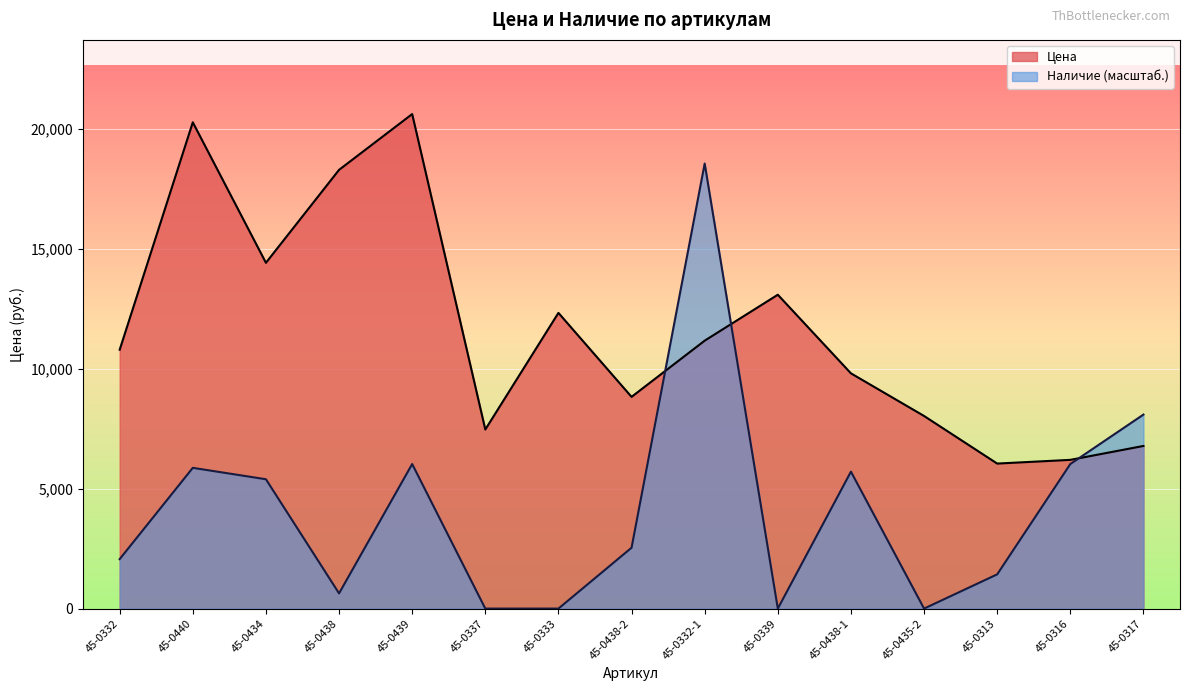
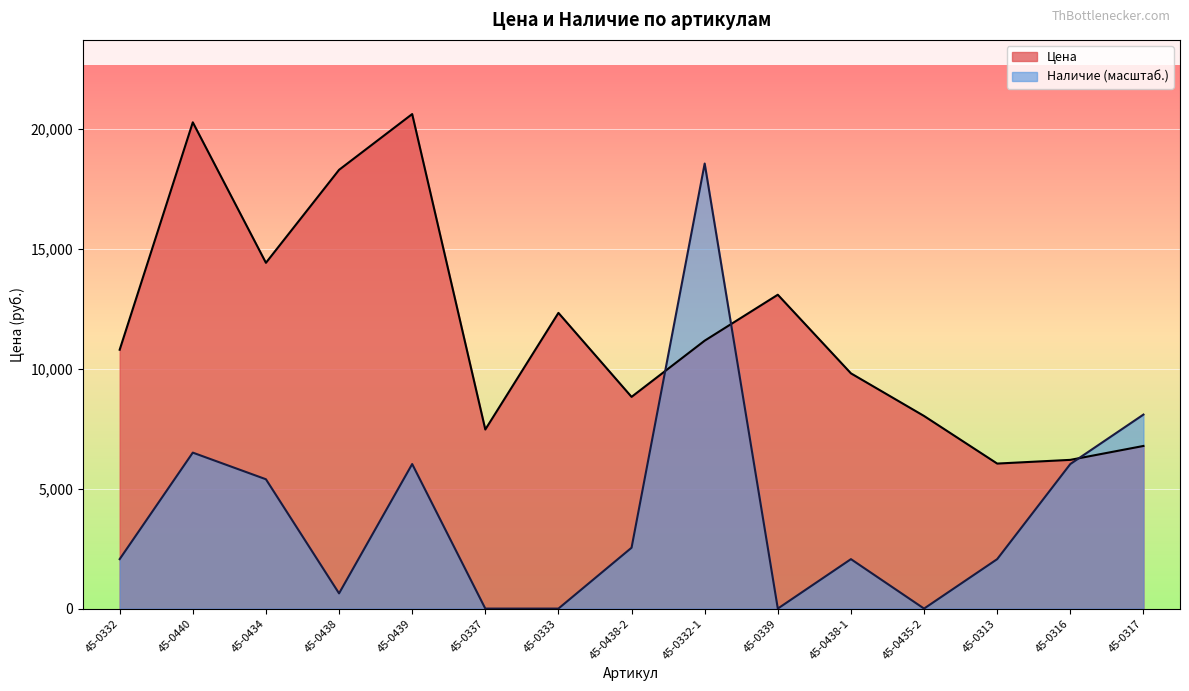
  {
    "Цена": {
      "45-0332": "10,800",
      "45-0440": "20,300",
      "45-0434": "14,400",
      "45-0438": "18,300",
      "45-0439": "20,600",
      "45-0337": "7,500",
      "45-0333": "12,300",
      "45-0438-2": "8,800",
      "45-0332-1": "11,200",
      "45-0339": "13,100",
      "45-0438-1": "9,800",
      "45-0435-2": "8,000",
      "45-0313": "6,000",
      "45-0316": "6,200",
      "45-0317": "6,800"
    },
    "Наличие (масштаб.)": {
      "45-0332": "2,100",
-     "45-0440": "5,900",
+     "45-0440": "6,500",
      "45-0434": "5,400",
      "45-0438": "600",
      "45-0439": "6,000",
      "45-0337": "0",
      "45-0333": "0",
      "45-0438-2": "2,500",
      "45-0332-1": "18,600",
      "45-0339": "0",
-     "45-0438-1": "5,700",
+     "45-0438-1": "2,100",
      "45-0435-2": "0",
-     "45-0313": "1,400",
+     "45-0313": "2,100",
      "45-0316": "6,000",
      "45-0317": "8,100"
    }
  }
